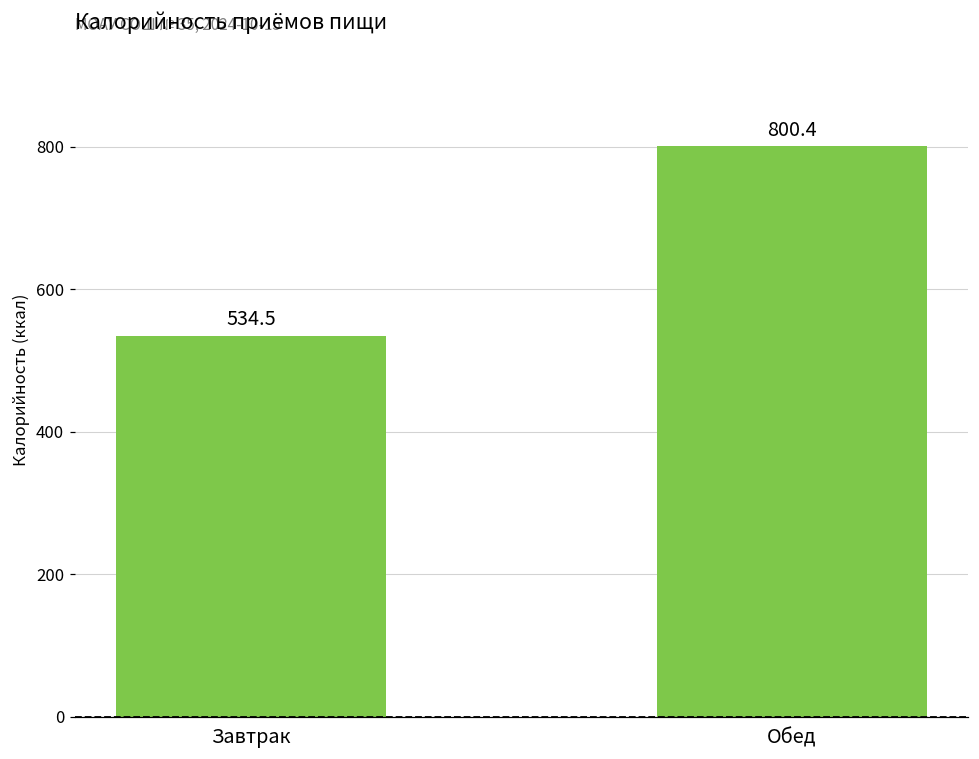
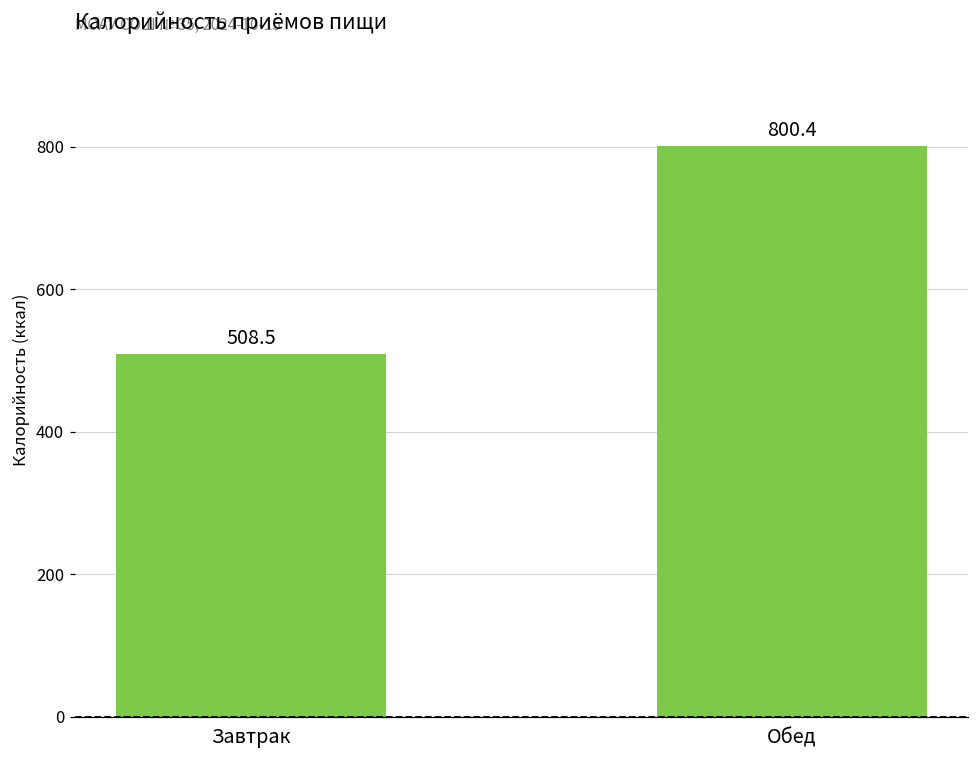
  {
-   "Завтрак": 534.5,
+   "Завтрак": 508.5,
    "Обед": 800.4
  }
